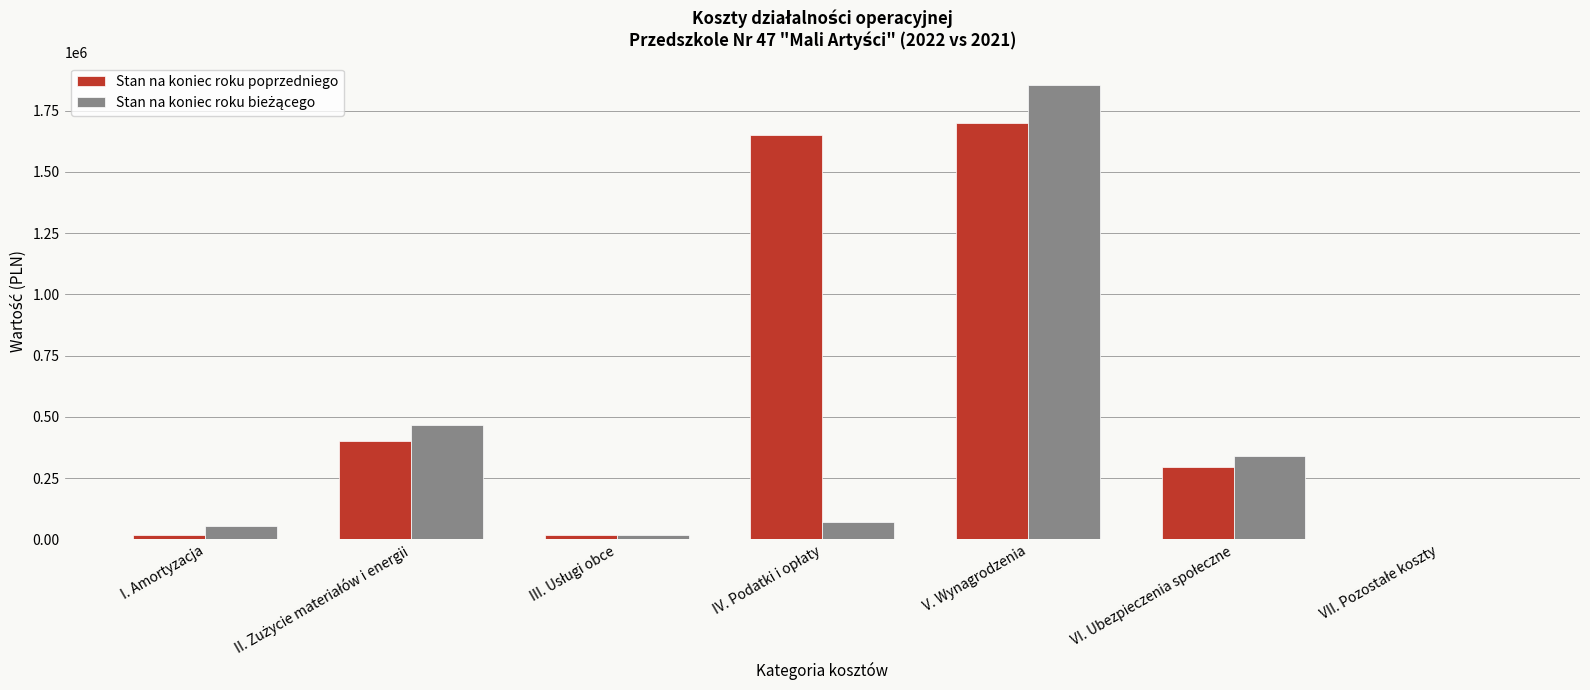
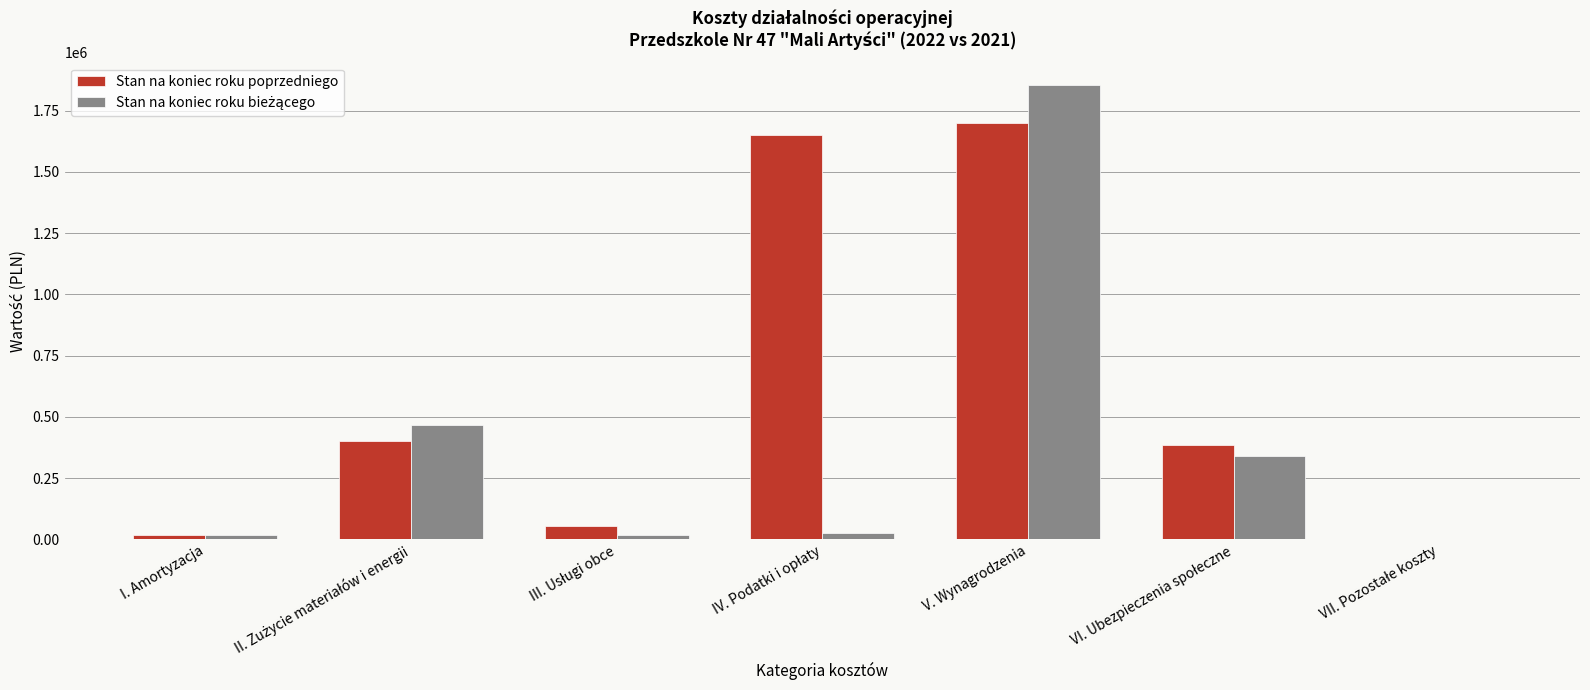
  {
    "Stan na koniec roku poprzedniego": {
      "I. Amortyzacja": 20000,
      "II. Zużycie materiałów i energii": 400000,
-     "III. Usługi obce": 20000,
+     "III. Usługi obce": 50000,
      "IV. Podatki i opłaty": 1650000,
      "V. Wynagrodzenia": 1700000,
-     "VI. Ubezpieczenia społeczne": 300000
+     "VI. Ubezpieczenia społeczne": 390000
    },
    "Stan na koniec roku bieżącego": {
-     "I. Amortyzacja": 50000,
+     "I. Amortyzacja": 20000,
      "II. Zużycie materiałów i energii": 470000,
      "III. Usługi obce": 20000,
-     "IV. Podatki i opłaty": 70000,
+     "IV. Podatki i opłaty": 30000,
      "V. Wynagrodzenia": 1850000,
      "VI. Ubezpieczenia społeczne": 340000
    }
  }
